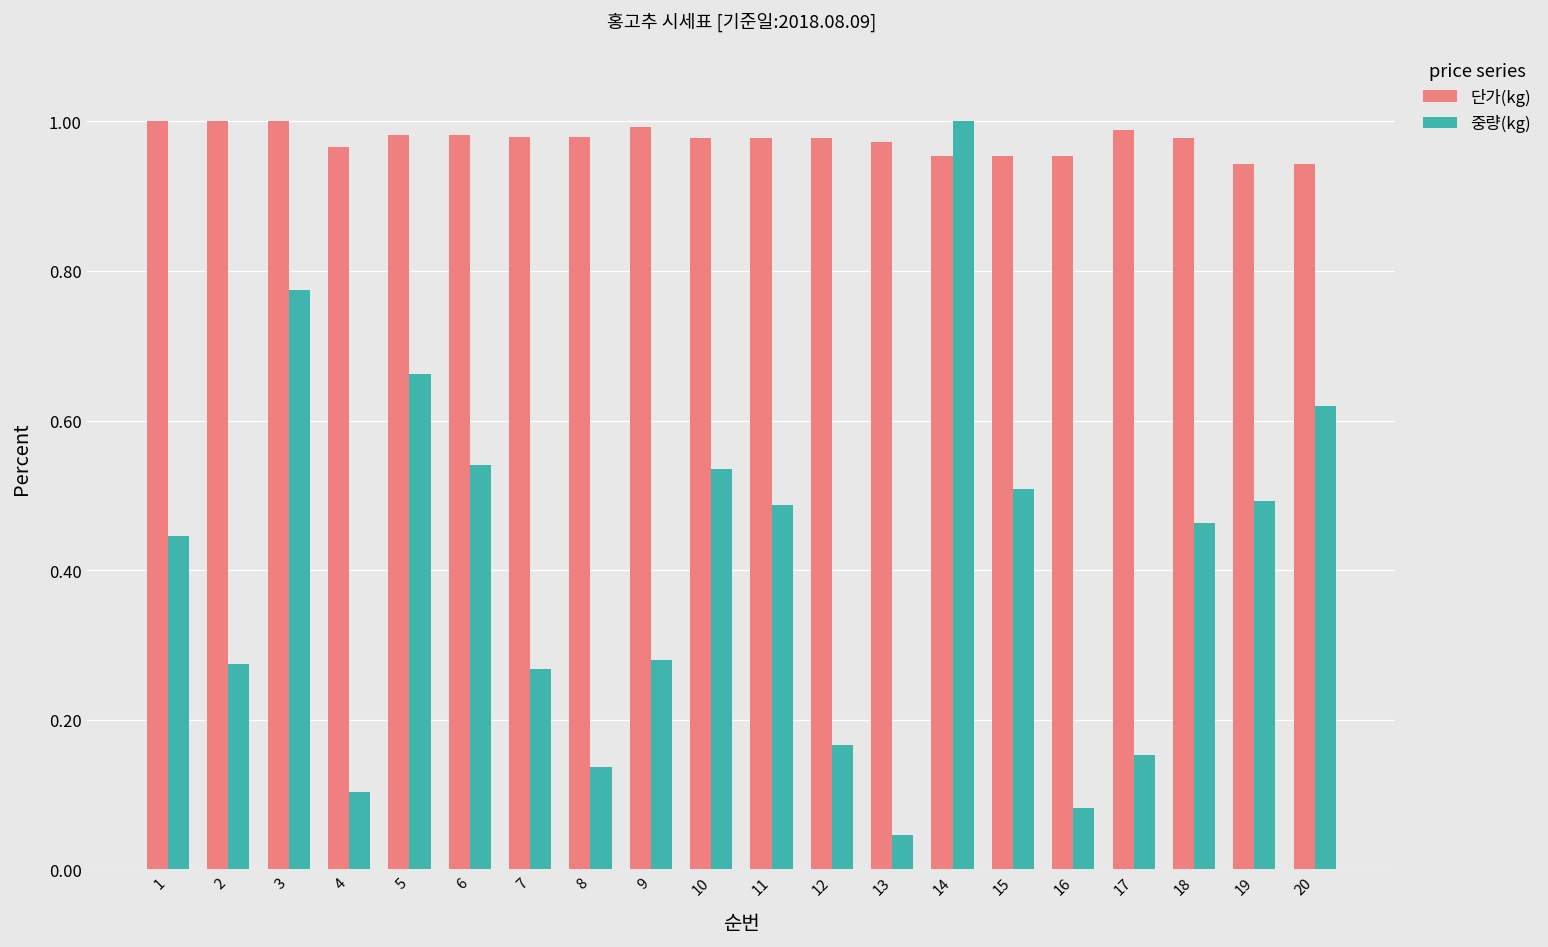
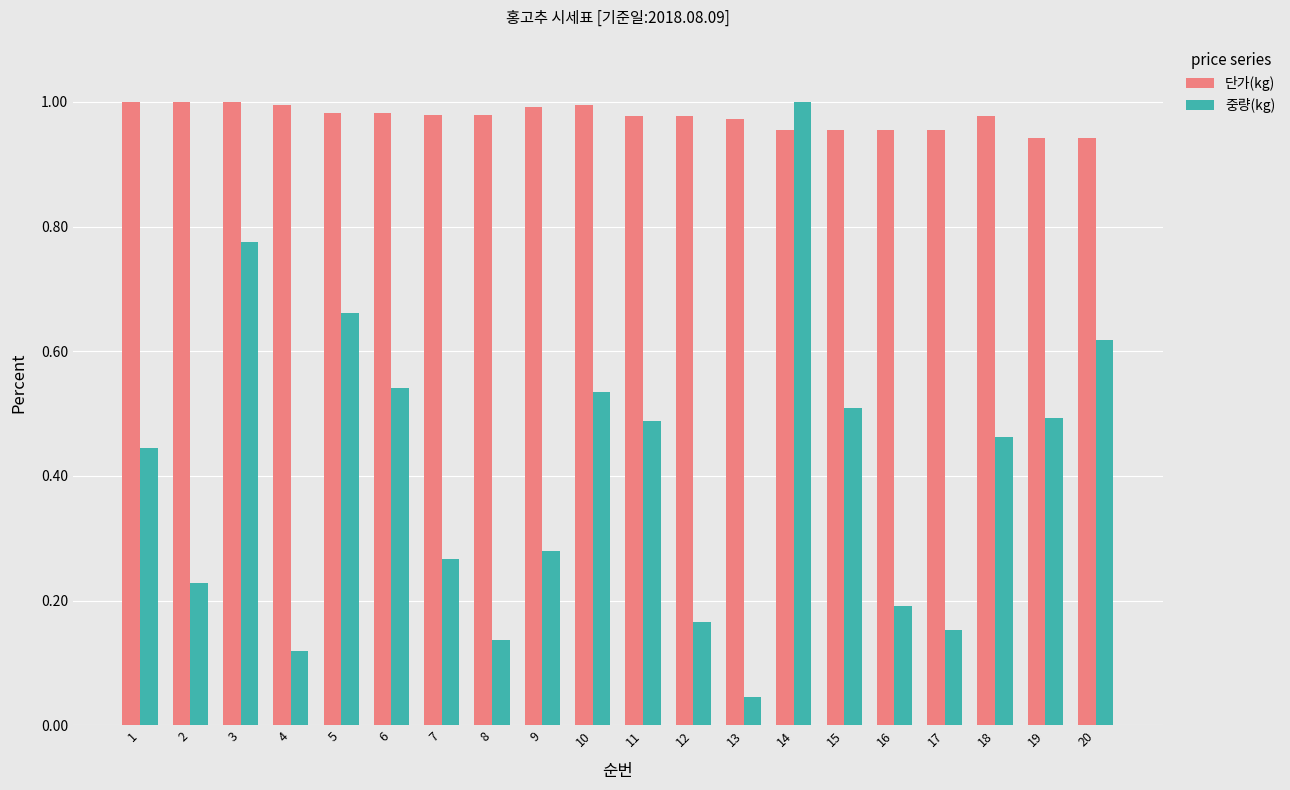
  {
    "단가(kg)": {
      "1": 1.00,
      "2": 1.00,
      "3": 1.00,
-     "4": 0.97,
+     "4": 1.00,
      "5": 0.98,
      "6": 0.98,
      "7": 0.98,
      "8": 0.98,
      "9": 0.99,
-     "10": 0.98,
+     "10": 1.00,
      "11": 0.98,
      "12": 0.98,
      "13": 0.97,
      "14": 0.95,
      "15": 0.95,
      "16": 0.95,
-     "17": 0.99,
+     "17": 0.95,
      "18": 0.98,
      "19": 0.94,
      "20": 0.94
    },
    "중량(kg)": {
      "1": 0.45,
-     "2": 0.27,
+     "2": 0.23,
      "3": 0.77,
-     "4": 0.10,
+     "4": 0.12,
      "5": 0.66,
      "6": 0.54,
      "7": 0.27,
      "8": 0.14,
      "9": 0.28,
      "10": 0.53,
      "11": 0.49,
      "12": 0.17,
      "13": 0.05,
      "14": 1.00,
      "15": 0.51,
-     "16": 0.08,
+     "16": 0.19,
      "17": 0.15,
      "18": 0.46,
      "19": 0.49,
      "20": 0.62
    }
  }
